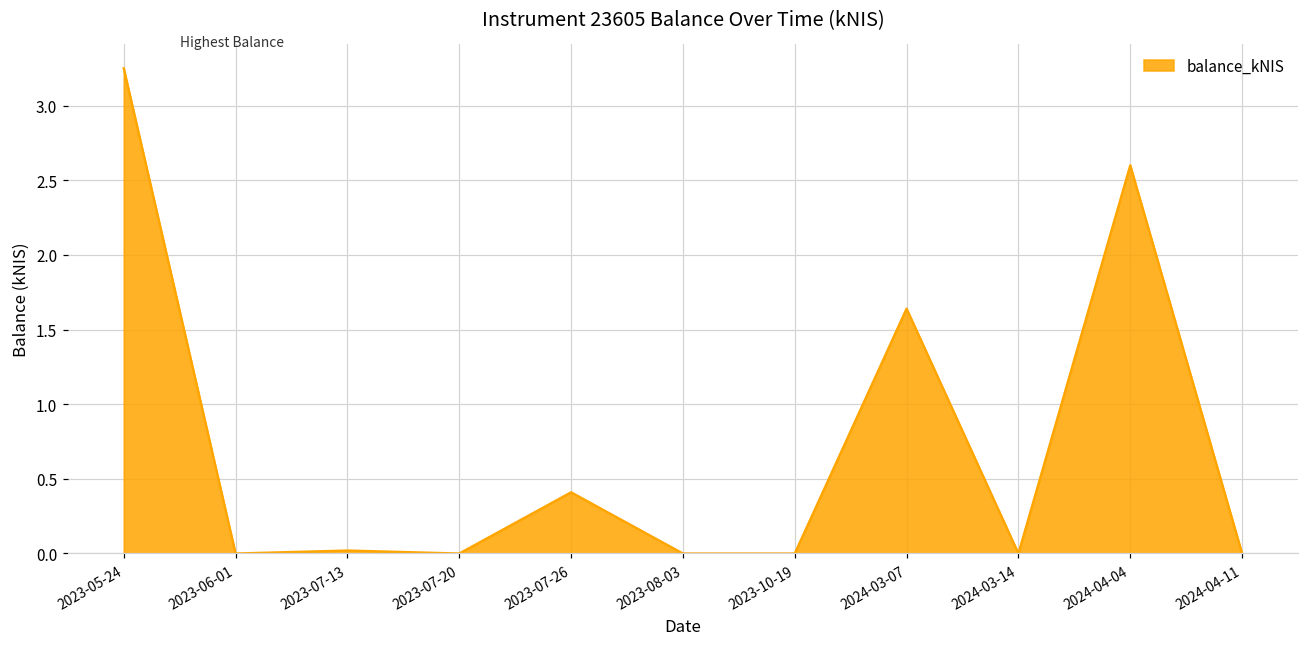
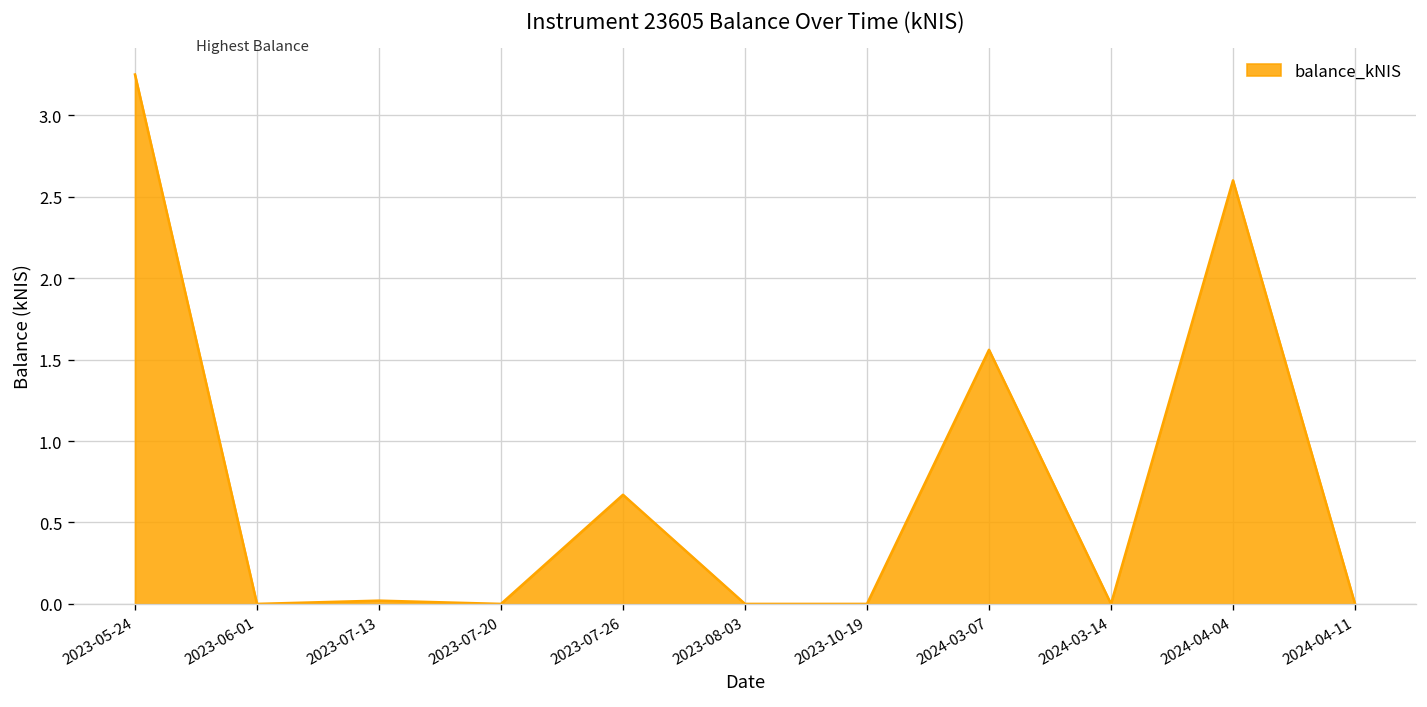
  {
    "2023-05-24": 3.25,
    "2023-06-01": 0.00,
    "2023-07-13": 0.02,
    "2023-07-20": 0.00,
-   "2023-07-26": 0.41,
+   "2023-07-26": 0.67,
    "2023-08-03": 0.00,
    "2023-10-19": 0.00,
-   "2024-03-07": 1.64,
+   "2024-03-07": 1.56,
    "2024-03-14": 0.00,
    "2024-04-04": 2.60,
    "2024-04-11": 0.00
  }
